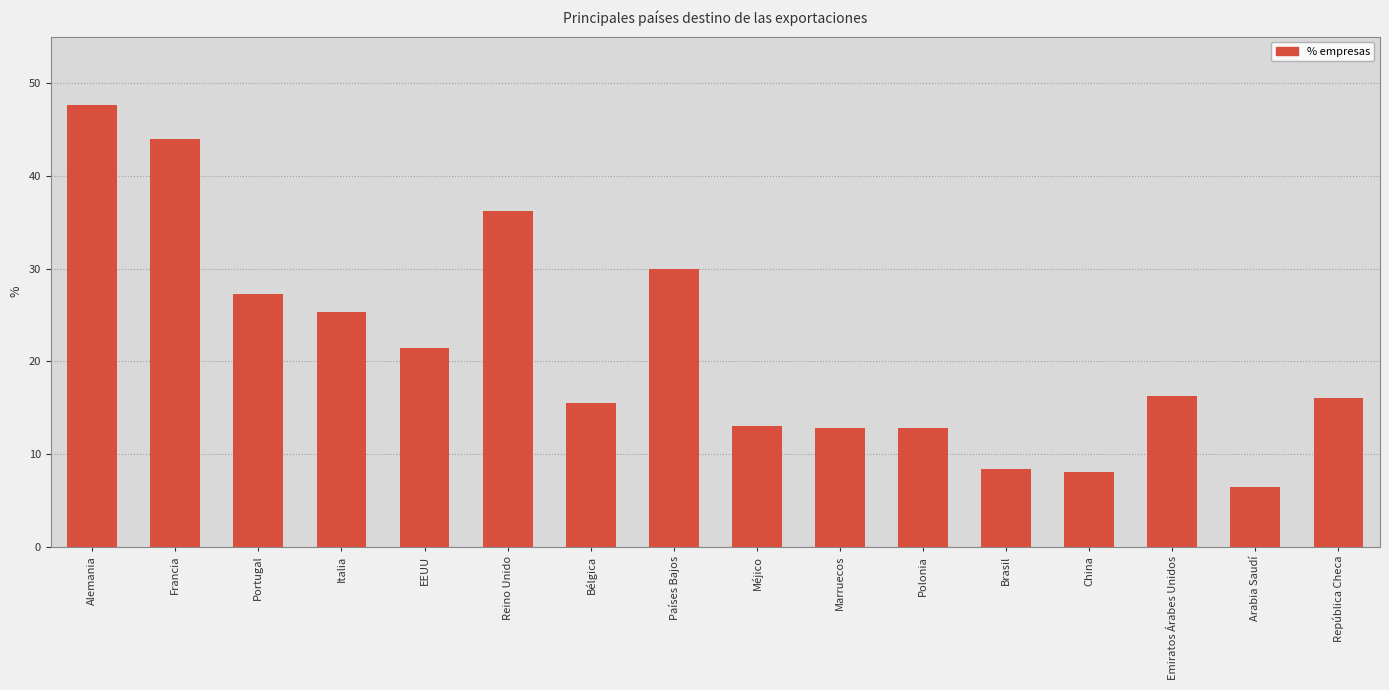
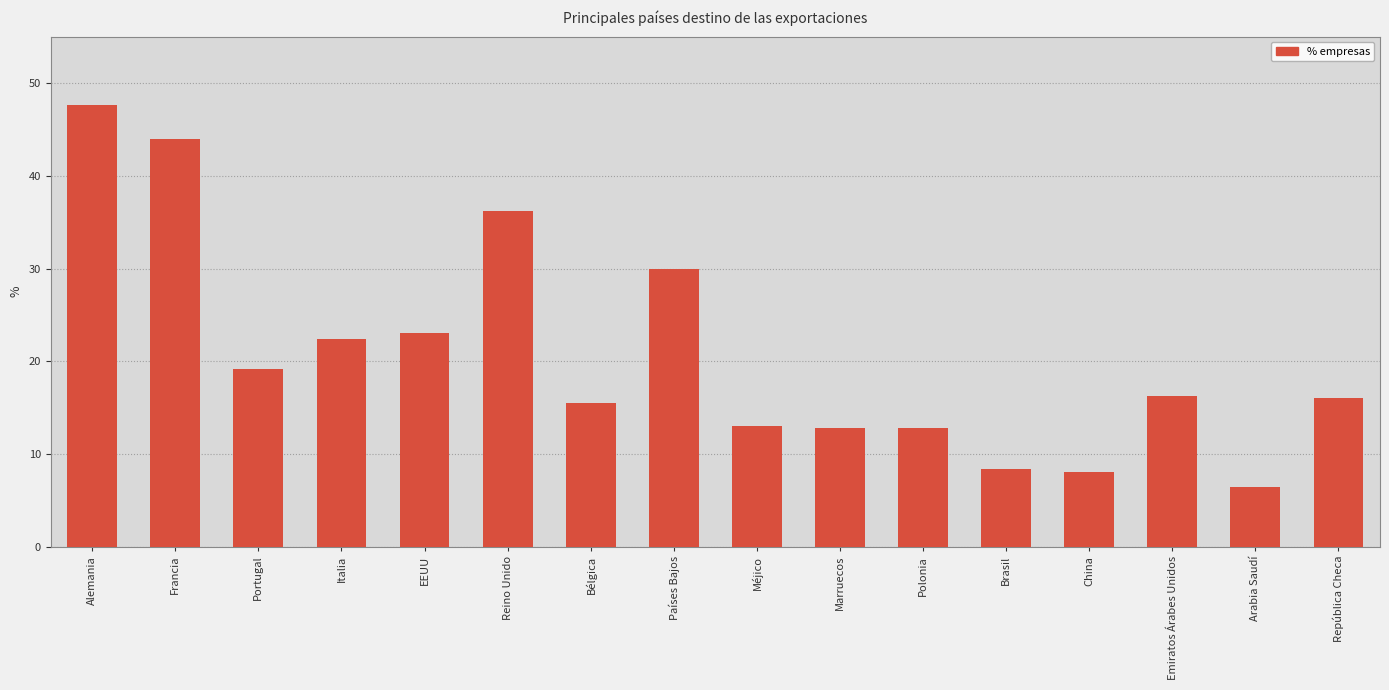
  {
    "Alemania": 48,
    "Francia": 44,
-   "Portugal": 27,
-   "Italia": 25,
-   "EEUU": 21,
+   "Portugal": 19,
+   "Italia": 22,
+   "EEUU": 23,
    "Reino Unido": 36,
    "Bélgica": 15,
    "Países Bajos": 30,
    "Méjico": 13,
    "Marruecos": 13,
    "Polonia": 13,
    "Brasil": 8,
    "China": 8,
    "Emiratos Árabes Unidos": 16,
    "Arabia Saudí": 6,
    "República Checa": 16
  }
